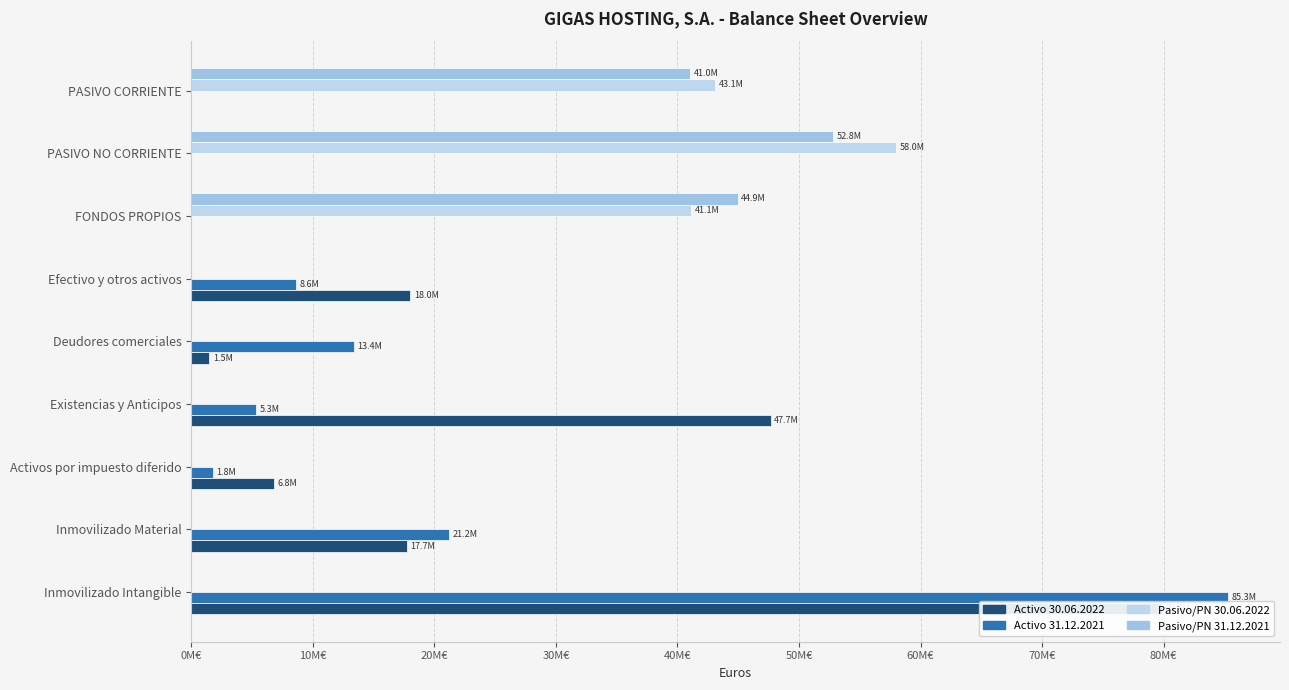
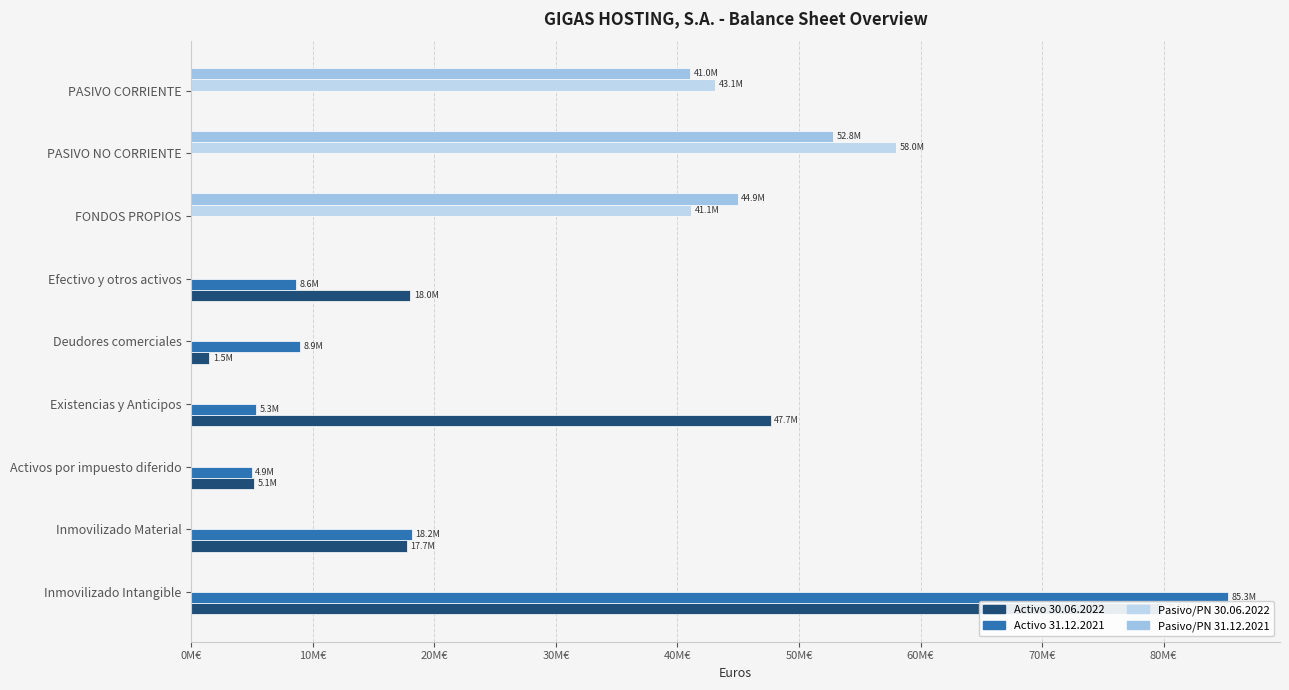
  {
    "Activo 30.06.2022": {
      "Efectivo y otros activos": "18.0M",
      "Deudores comerciales": "1.5M",
      "Existencias y Anticipos": "47.7M",
-     "Activos por impuesto diferido": "6.8M",
+     "Activos por impuesto diferido": "5.1M",
      "Inmovilizado Material": "17.7M"
    },
    "Activo 31.12.2021": {
      "Efectivo y otros activos": "8.6M",
-     "Deudores comerciales": "13.4M",
+     "Deudores comerciales": "8.9M",
      "Existencias y Anticipos": "5.3M",
-     "Activos por impuesto diferido": "1.8M",
-     "Inmovilizado Material": "21.2M"
+     "Activos por impuesto diferido": "4.9M",
+     "Inmovilizado Material": "18.2M"
    }
  }
